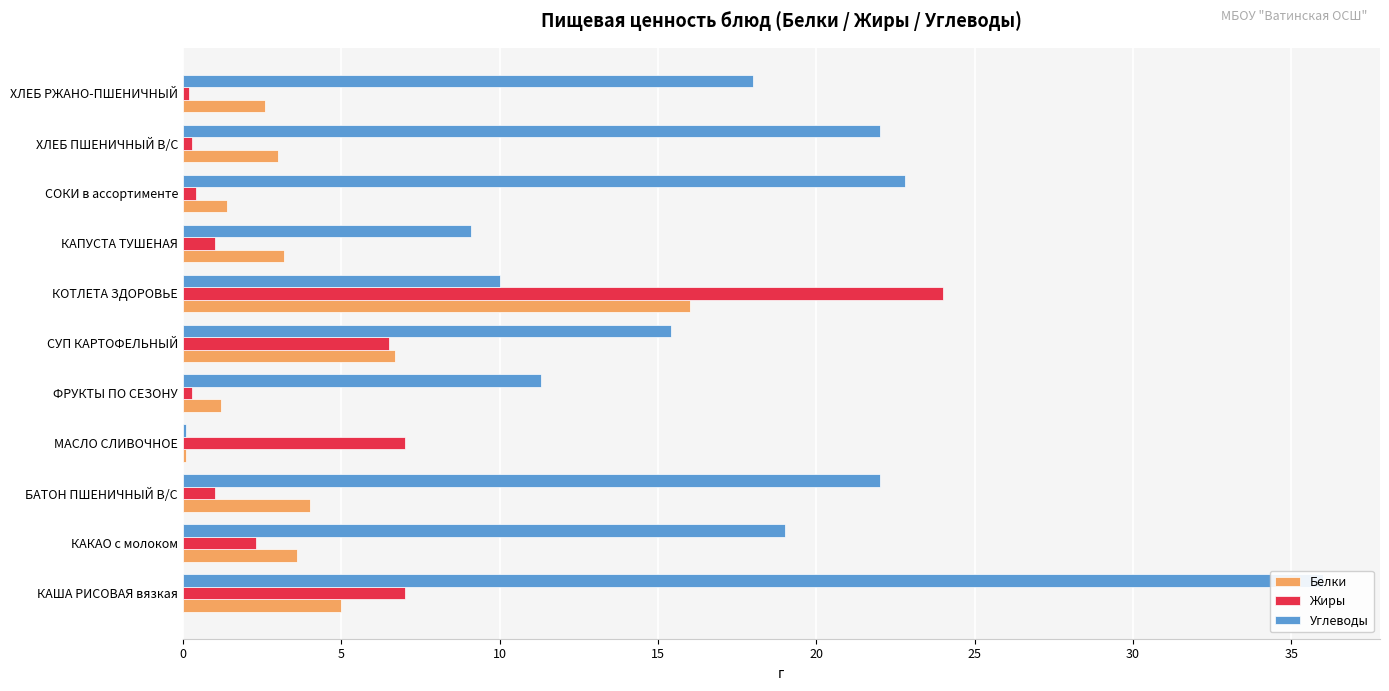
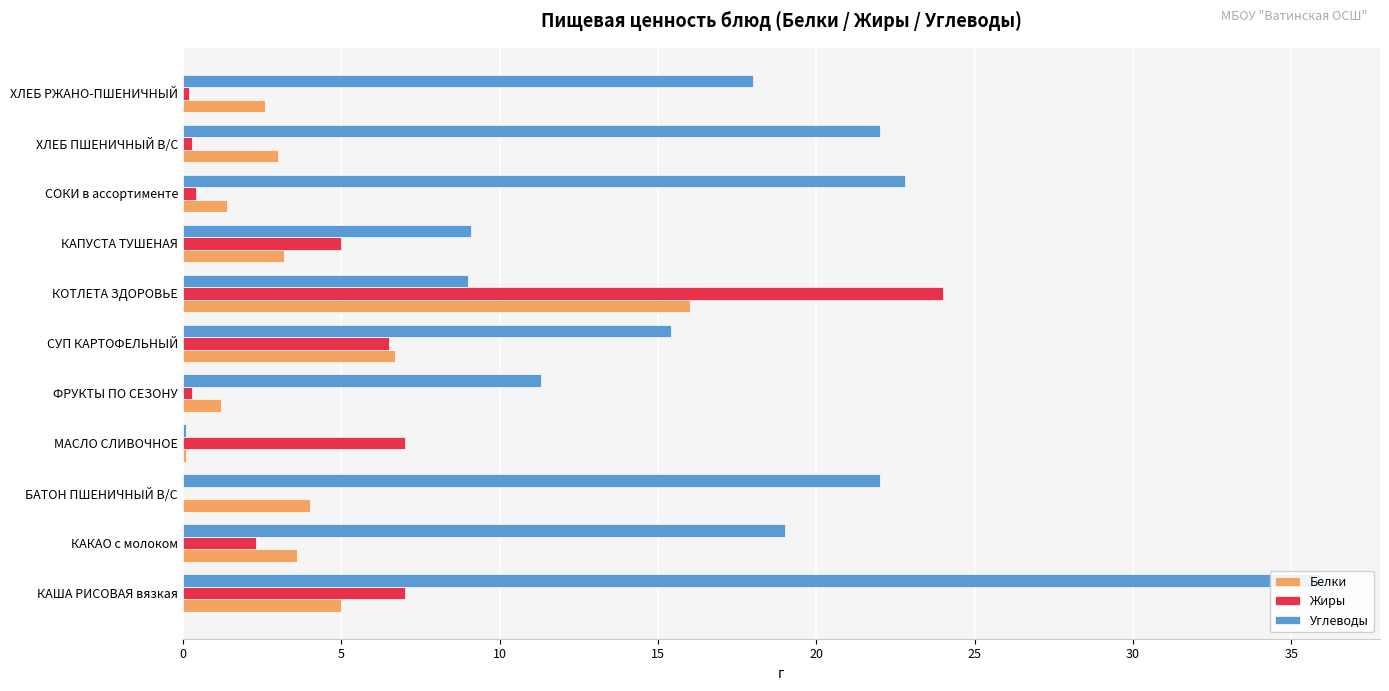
  {
    "Белки": {
      "ХЛЕБ РЖАНО-ПШЕНИЧНЫЙ": 2.6,
      "ХЛЕБ ПШЕНИЧНЫЙ В/С": 3,
      "СОКИ в ассортименте": 1.4,
      "КАПУСТА ТУШЕНАЯ": 3.2,
      "КОТЛЕТА ЗДОРОВЬЕ": 16,
      "СУП КАРТОФЕЛЬНЫЙ": 6.7,
      "ФРУКТЫ ПО СЕЗОНУ": 1.2,
      "МАСЛО СЛИВОЧНОЕ": 0.1,
      "БАТОН ПШЕНИЧНЫЙ В/С": 4,
      "КАКАО с молоком": 3.6,
      "КАША РИСОВАЯ вязкая": 5
    },
    "Жиры": {
      "ХЛЕБ РЖАНО-ПШЕНИЧНЫЙ": 0.2,
      "ХЛЕБ ПШЕНИЧНЫЙ В/С": 0.3,
      "СОКИ в ассортименте": 0.4,
-     "КАПУСТА ТУШЕНАЯ": 1,
+     "КАПУСТА ТУШЕНАЯ": 5,
      "КОТЛЕТА ЗДОРОВЬЕ": 24,
      "СУП КАРТОФЕЛЬНЫЙ": 6.5,
      "ФРУКТЫ ПО СЕЗОНУ": 0.3,
      "МАСЛО СЛИВОЧНОЕ": 7,
-     "БАТОН ПШЕНИЧНЫЙ В/С": 1,
+     "БАТОН ПШЕНИЧНЫЙ В/С": 0,
      "КАКАО с молоком": 2.3,
      "КАША РИСОВАЯ вязкая": 7
    },
    "Углеводы": {
      "ХЛЕБ РЖАНО-ПШЕНИЧНЫЙ": 18,
      "ХЛЕБ ПШЕНИЧНЫЙ В/С": 22,
      "СОКИ в ассортименте": 22.8,
      "КАПУСТА ТУШЕНАЯ": 9.1,
-     "КОТЛЕТА ЗДОРОВЬЕ": 10,
+     "КОТЛЕТА ЗДОРОВЬЕ": 9,
      "СУП КАРТОФЕЛЬНЫЙ": 15.4,
      "ФРУКТЫ ПО СЕЗОНУ": 11.3,
      "МАСЛО СЛИВОЧНОЕ": 0.1,
      "БАТОН ПШЕНИЧНЫЙ В/С": 22,
      "КАКАО с молоком": 19
    }
  }
